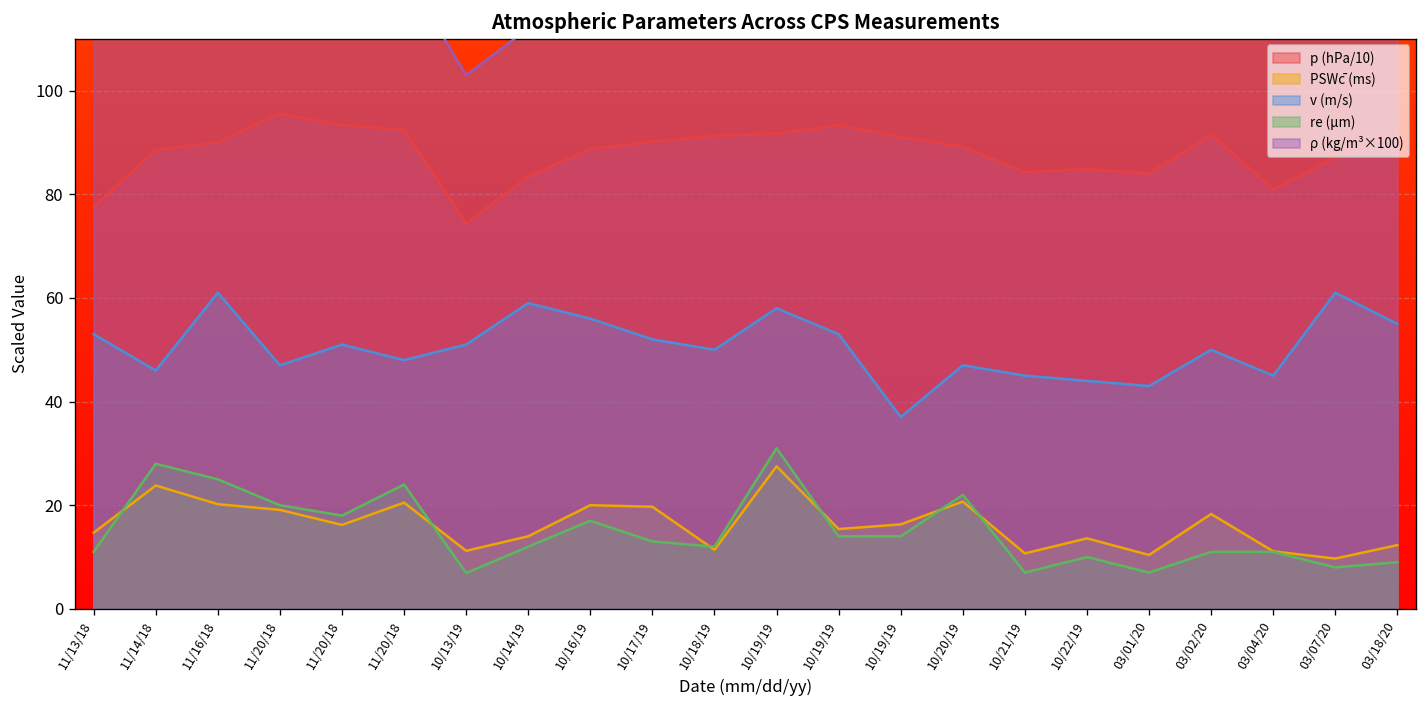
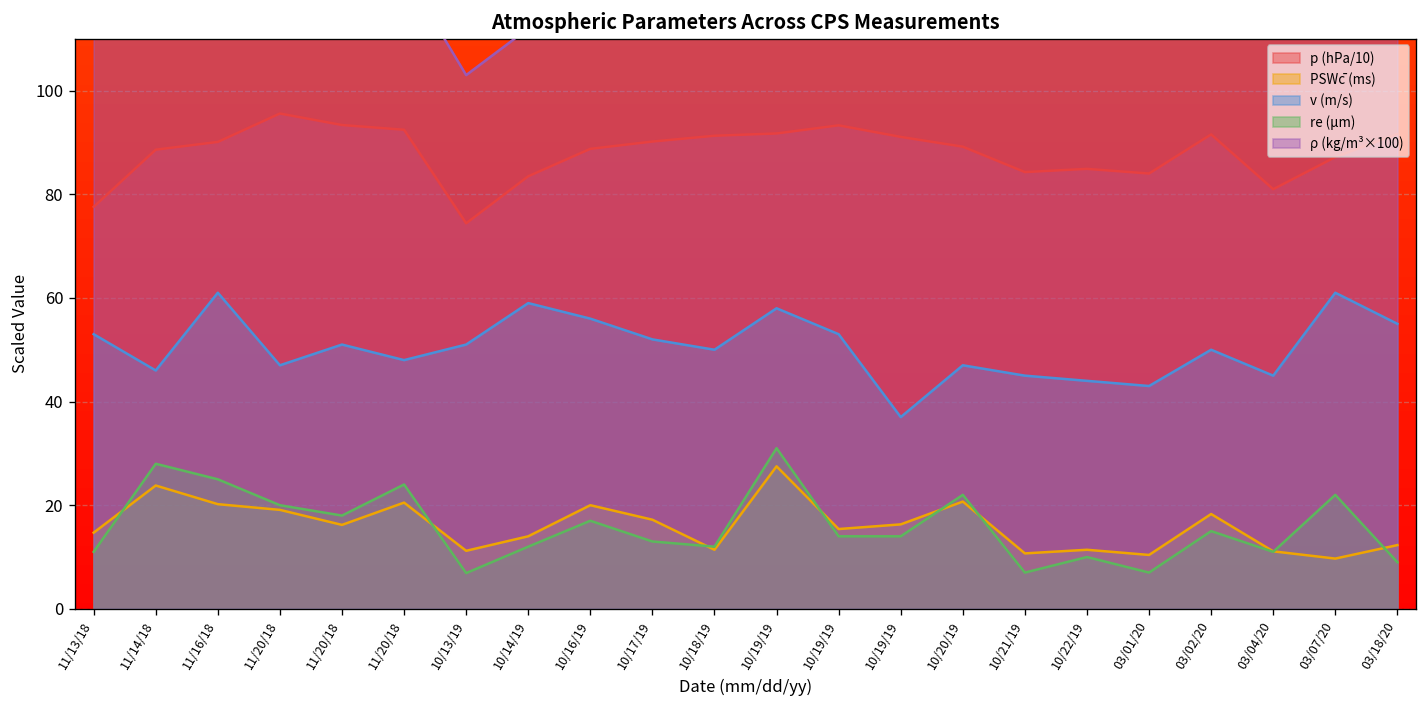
  {
    "p (hPa/10)": {
      "11/13/18": 78,
      "11/14/18": 89,
      "11/16/18": 90,
      "10/13/19": 74,
      "10/14/19": 83,
      "10/16/19": 89,
      "10/17/19": 90,
      "10/18/19": 91,
      "10/20/19": 89,
      "10/21/19": 84,
      "10/22/19": 85,
      "03/01/20": 84,
      "03/02/20": 92,
      "03/04/20": 81,
      "03/07/20": 87
    },
    "PSWc̄ (ms)": {
      "11/13/18": 15,
      "11/14/18": 24,
      "11/16/18": 20,
      "10/13/19": 11,
      "10/14/19": 14,
      "10/16/19": 20,
-     "10/17/19": 20,
+     "10/17/19": 17,
      "10/20/19": 21,
      "10/21/19": 11,
-     "10/22/19": 14,
+     "10/22/19": 11,
      "03/01/20": 10,
      "03/02/20": 18,
      "03/07/20": 10,
      "03/18/20": 12
    },
    "v (m/s)": {
      "11/13/18": 53,
      "11/14/18": 46,
      "11/16/18": 61,
      "10/13/19": 51,
      "10/14/19": 59,
      "10/16/19": 56,
      "10/17/19": 52,
      "10/18/19": 50,
      "10/20/19": 47,
      "10/21/19": 45,
      "10/22/19": 44,
      "03/01/20": 43,
      "03/02/20": 50,
      "03/04/20": 45,
      "03/07/20": 61,
      "03/18/20": 55
    },
    "re (µm)": {
      "11/13/18": 11,
      "11/14/18": 28,
      "11/16/18": 25,
      "10/13/19": 7,
      "10/14/19": 12,
      "10/16/19": 17,
      "10/17/19": 13,
      "10/20/19": 22,
      "10/21/19": 7,
      "10/22/19": 10,
      "03/01/20": 7,
-     "03/02/20": 11,
-     "03/07/20": 8,
+     "03/02/20": 15,
+     "03/07/20": 22,
      "03/18/20": 9
    },
    "ρ (kg/m³×100)": {
      "10/13/19": 103
    }
  }
